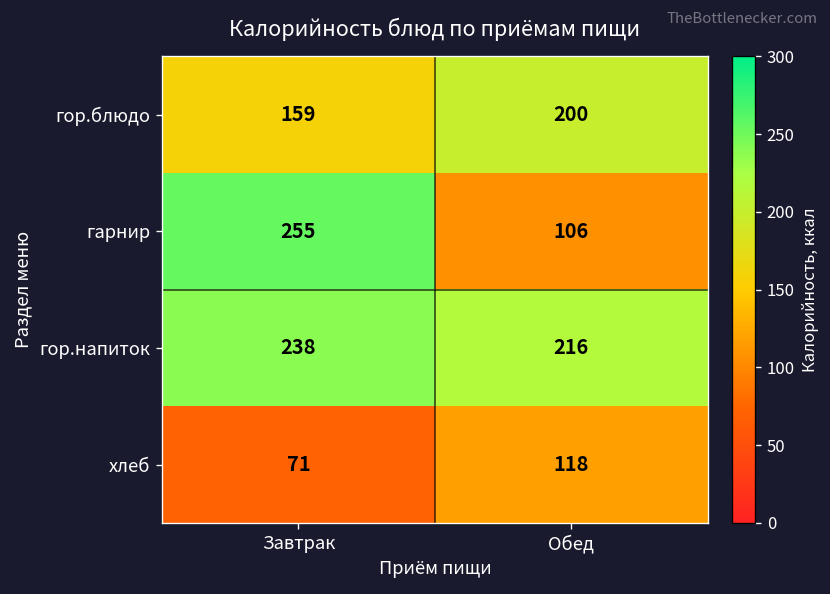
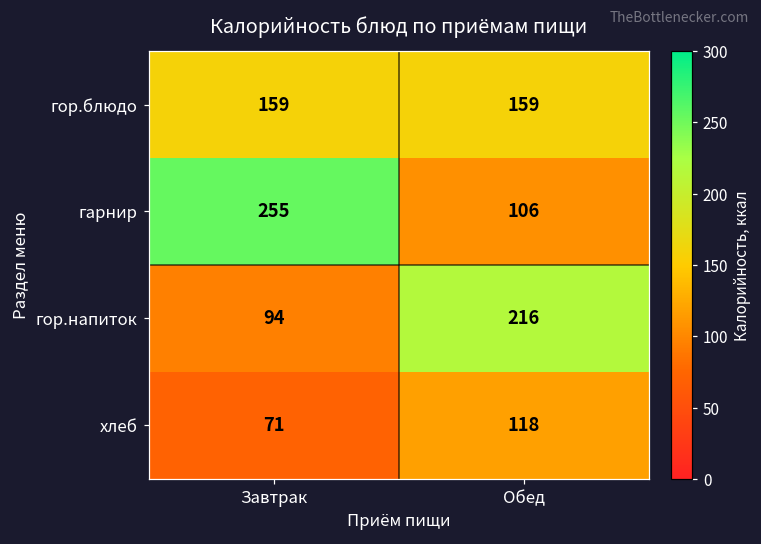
  {
    "гор.блюдо": {
      "Завтрак": 159,
-     "Обед": 200
+     "Обед": 159
    },
    "гарнир": {
      "Завтрак": 255,
      "Обед": 106
    },
    "гор.напиток": {
-     "Завтрак": 238,
+     "Завтрак": 94,
      "Обед": 216
    },
    "хлеб": {
      "Завтрак": 71,
      "Обед": 118
    }
  }
